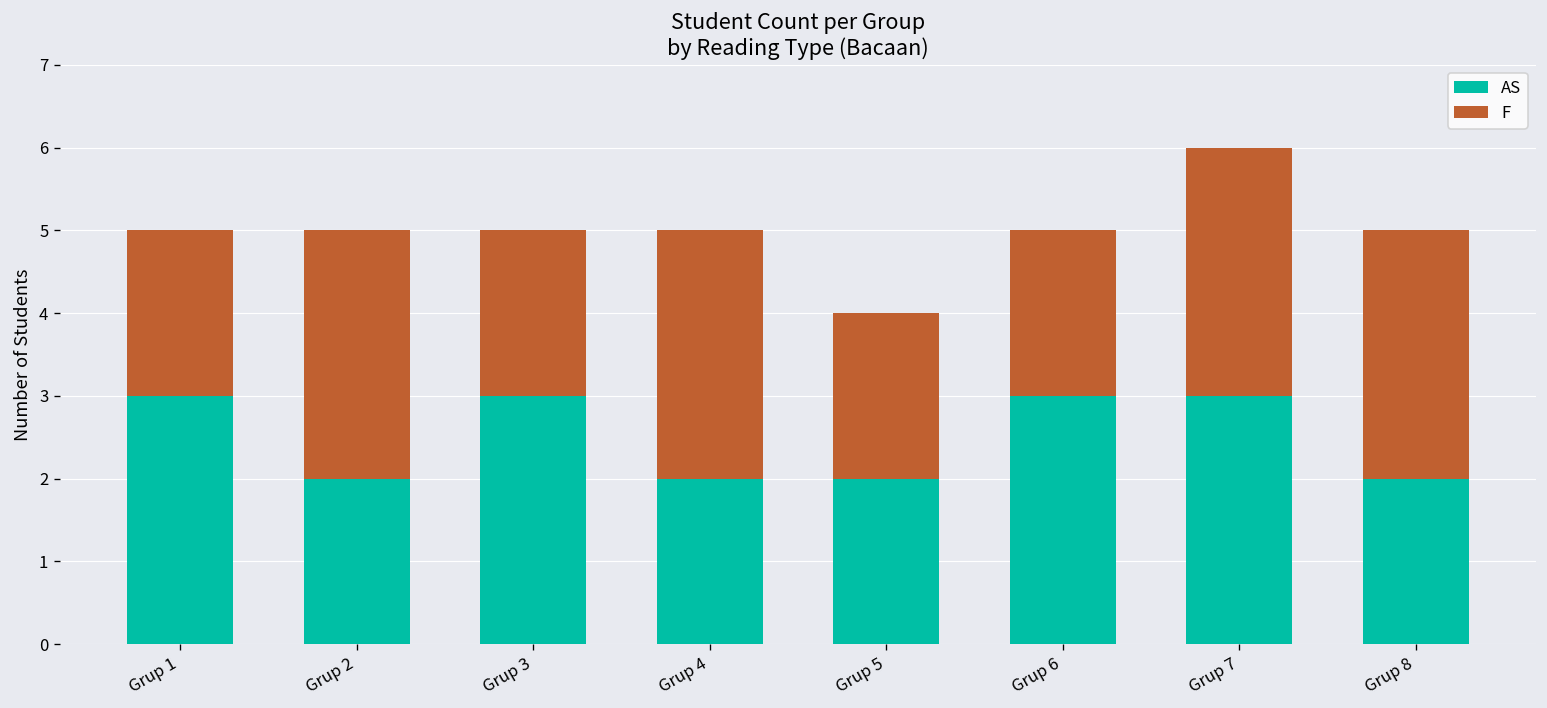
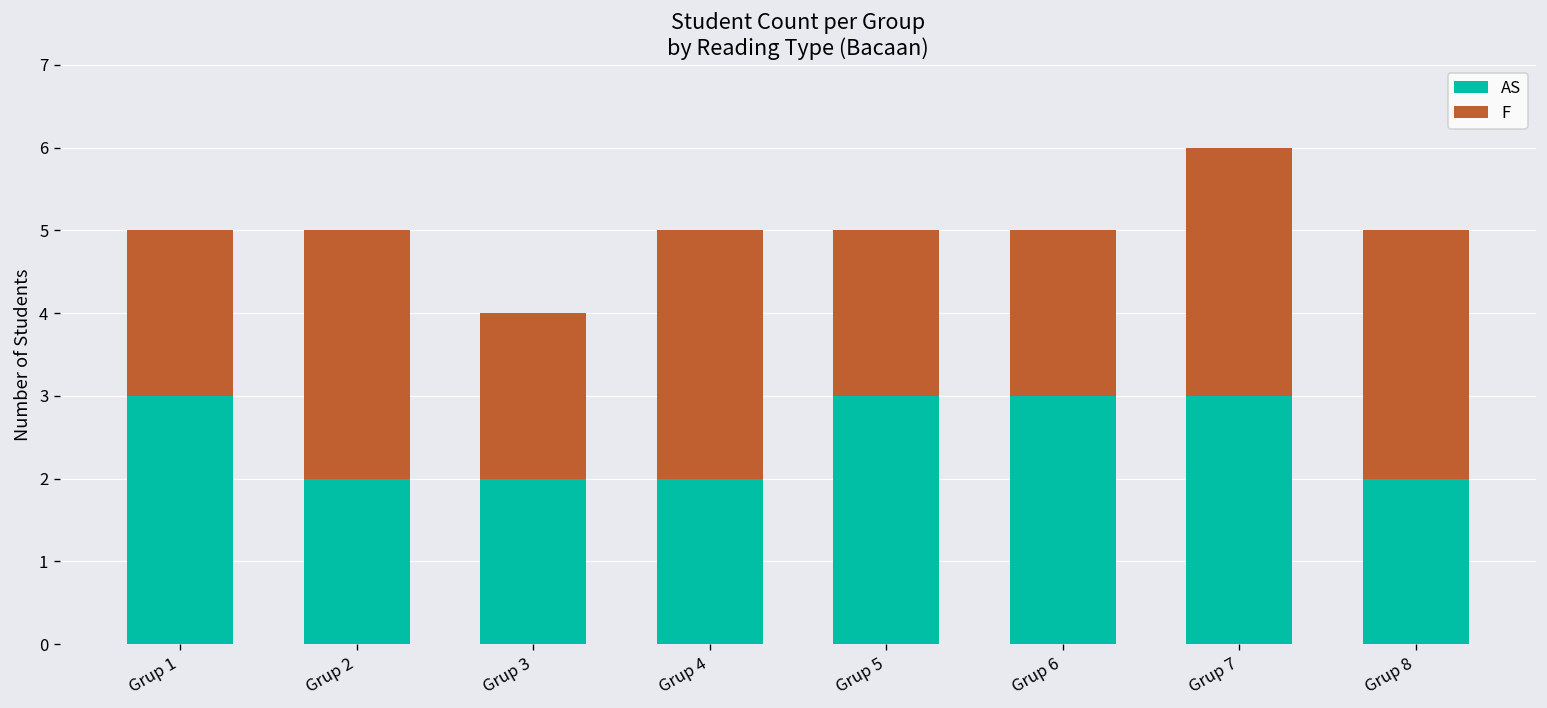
  {
    "AS": {
      "Grup 1": 3,
      "Grup 2": 2,
-     "Grup 3": 3,
+     "Grup 3": 2,
      "Grup 4": 2,
-     "Grup 5": 2,
+     "Grup 5": 3,
      "Grup 6": 3,
      "Grup 7": 3,
      "Grup 8": 2
    },
    "F": {
      "Grup 1": 2,
      "Grup 2": 3,
      "Grup 3": 2,
      "Grup 4": 3,
      "Grup 5": 2,
      "Grup 6": 2,
      "Grup 7": 3,
      "Grup 8": 3
    }
  }
